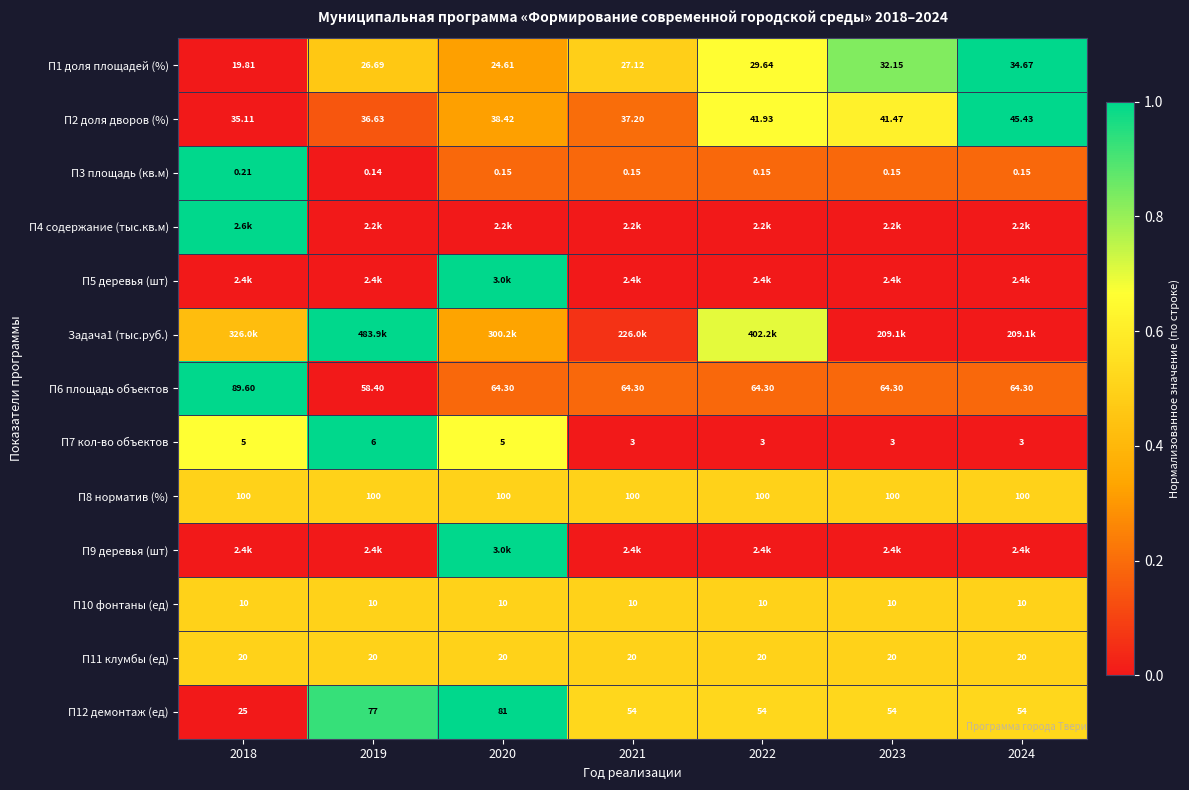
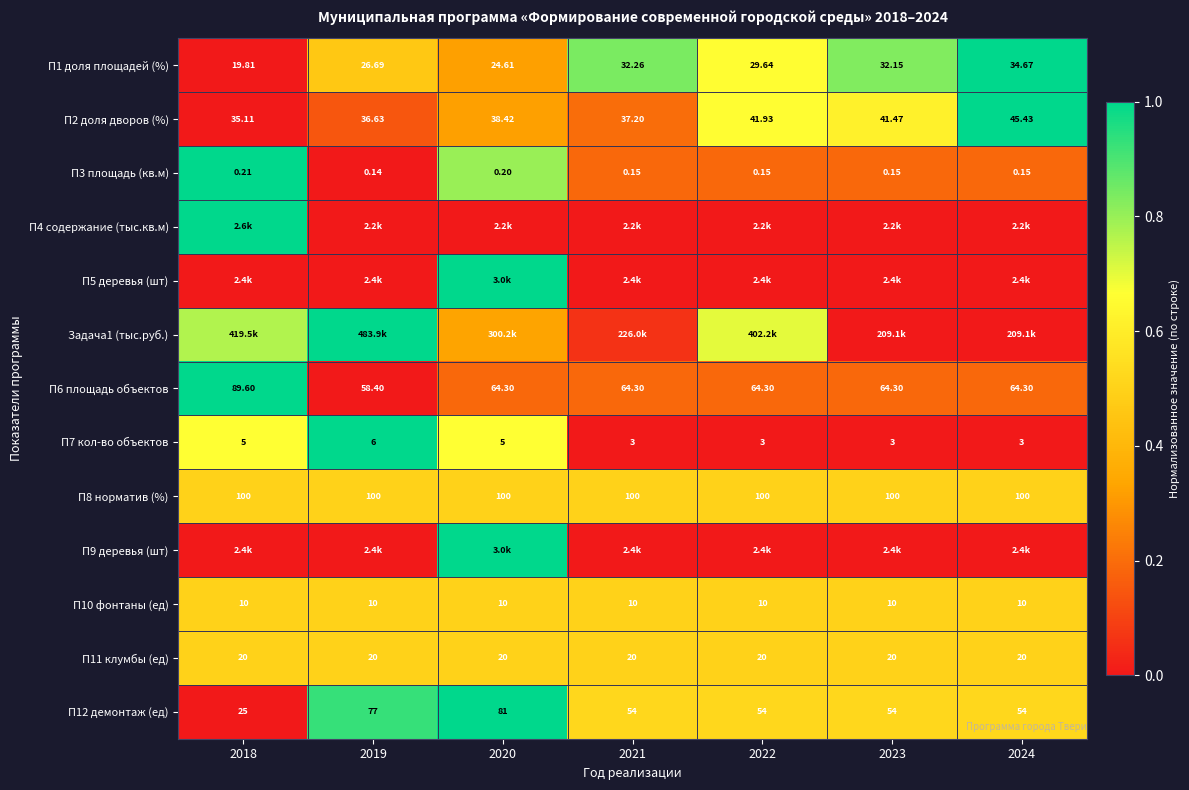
  {
    "П1 доля площадей (%)": {
      "2018": "19.81",
      "2019": "26.69",
      "2020": "24.61",
-     "2021": "27.12",
+     "2021": "32.26",
      "2022": "29.64",
      "2023": "32.15",
      "2024": "34.67"
    },
    "П2 доля дворов (%)": {
      "2018": "35.11",
      "2019": "36.63",
      "2020": "38.42",
      "2021": "37.20",
      "2022": "41.93",
      "2023": "41.47",
      "2024": "45.43"
    },
    "П3 площадь (кв.м)": {
      "2018": "0.21",
      "2019": "0.14",
-     "2020": "0.15",
+     "2020": "0.20",
      "2021": "0.15",
      "2022": "0.15",
      "2023": "0.15",
      "2024": "0.15"
    },
    "П4 содержание (тыс.кв.м)": {
      "2018": "2.6k",
      "2019": "2.2k",
      "2020": "2.2k",
      "2021": "2.2k",
      "2022": "2.2k",
      "2023": "2.2k",
      "2024": "2.2k"
    },
    "П5 деревья (шт)": {
      "2018": "2.4k",
      "2019": "2.4k",
      "2020": "3.0k",
      "2021": "2.4k",
      "2022": "2.4k",
      "2023": "2.4k",
      "2024": "2.4k"
    },
    "Задача1 (тыс.руб.)": {
-     "2018": "326.0k",
+     "2018": "419.5k",
      "2019": "483.9k",
      "2020": "300.2k",
      "2021": "226.0k",
      "2022": "402.2k",
      "2023": "209.1k",
      "2024": "209.1k"
    },
    "П6 площадь объектов": {
      "2018": "89.60",
      "2019": "58.40",
      "2020": "64.30",
      "2021": "64.30",
      "2022": "64.30",
      "2023": "64.30",
      "2024": "64.30"
    },
    "П7 кол-во объектов": {
      "2018": "5",
      "2019": "6",
      "2020": "5",
      "2021": "3",
      "2022": "3",
      "2023": "3",
      "2024": "3"
    },
    "П8 норматив (%)": {
      "2018": "100",
      "2019": "100",
      "2020": "100",
      "2021": "100",
      "2022": "100",
      "2023": "100",
      "2024": "100"
    },
    "П9 деревья (шт)": {
      "2018": "2.4k",
      "2019": "2.4k",
      "2020": "3.0k",
      "2021": "2.4k",
      "2022": "2.4k",
      "2023": "2.4k",
      "2024": "2.4k"
    },
    "П10 фонтаны (ед)": {
      "2018": "10",
      "2019": "10",
      "2020": "10",
      "2021": "10",
      "2022": "10",
      "2023": "10",
      "2024": "10"
    },
    "П11 клумбы (ед)": {
      "2018": "20",
      "2019": "20",
      "2020": "20",
      "2021": "20",
      "2022": "20",
      "2023": "20",
      "2024": "20"
    },
    "П12 демонтаж (ед)": {
      "2018": "25",
      "2019": "77",
      "2020": "81",
      "2021": "54",
      "2022": "54",
      "2023": "54"
    }
  }
